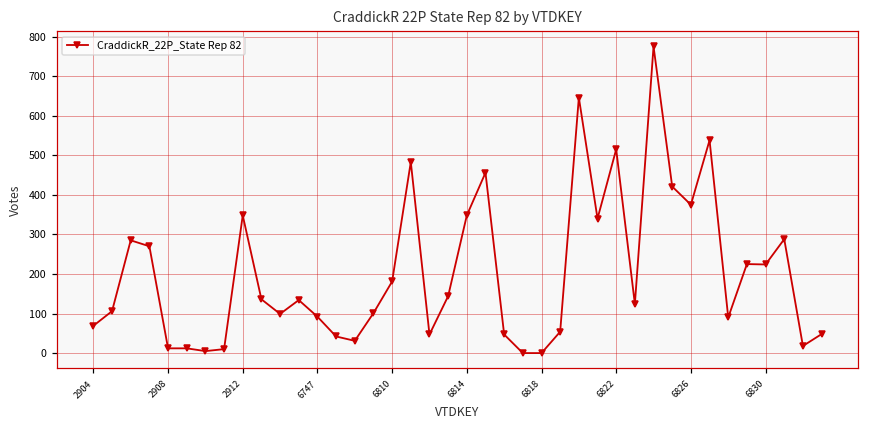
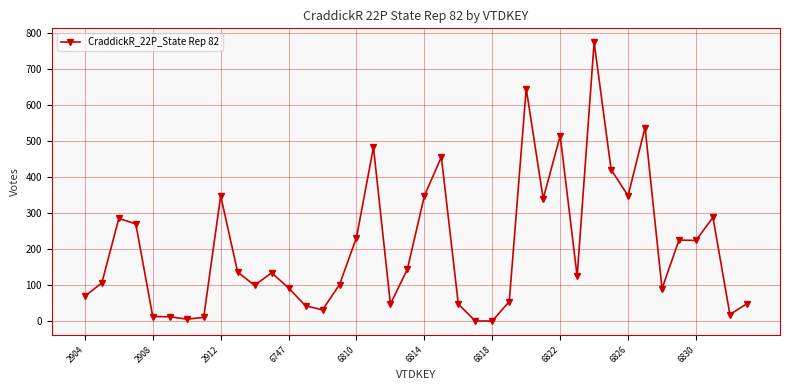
  {
    "2904": 70,
    "2908": 10,
    "2912": 350,
    "6747": 90,
-   "6810": 180,
+   "6810": 230,
    "6814": 350,
    "6818": 0,
    "6822": 520,
-   "6826": 380,
+   "6826": 350,
    "6830": 220
  }
